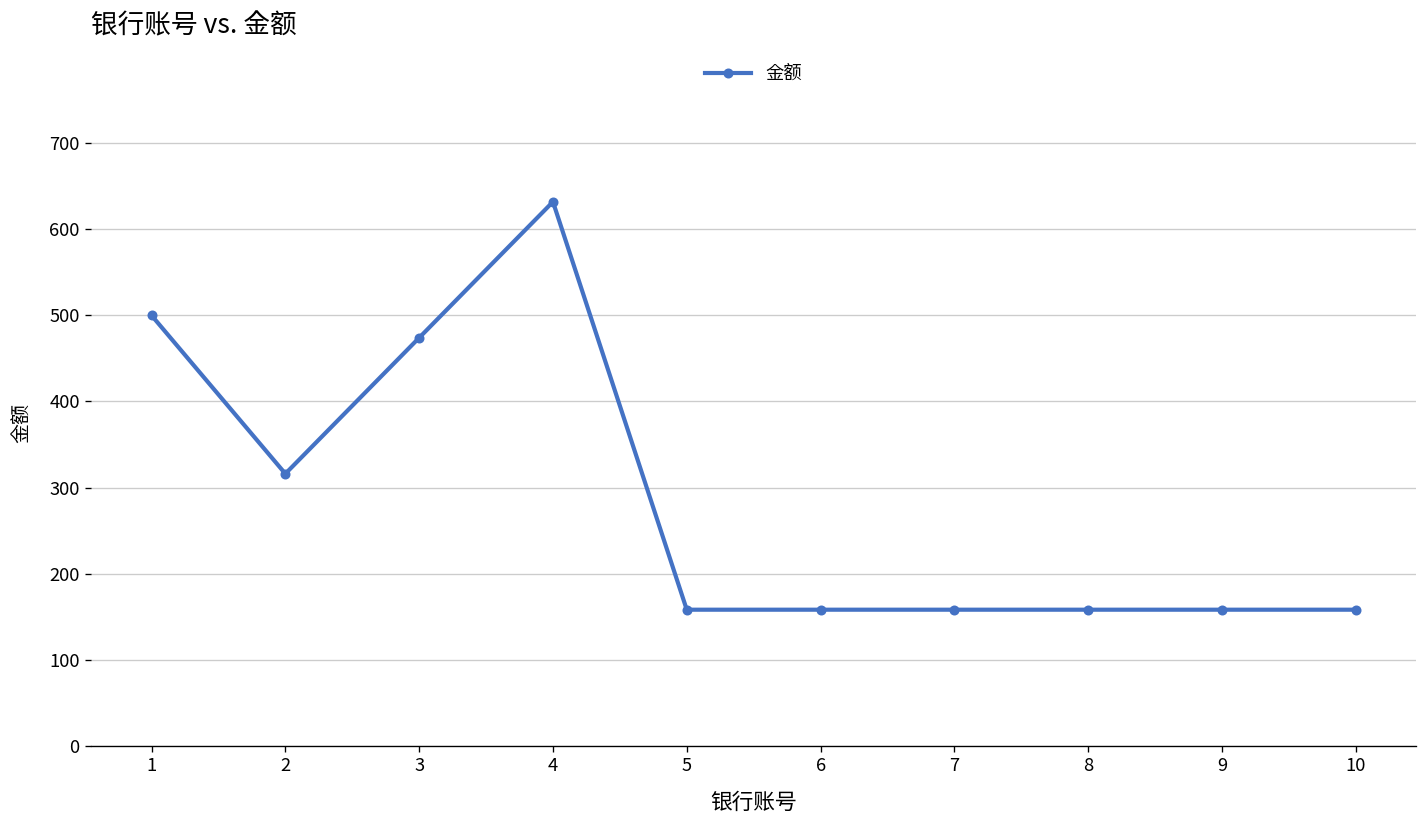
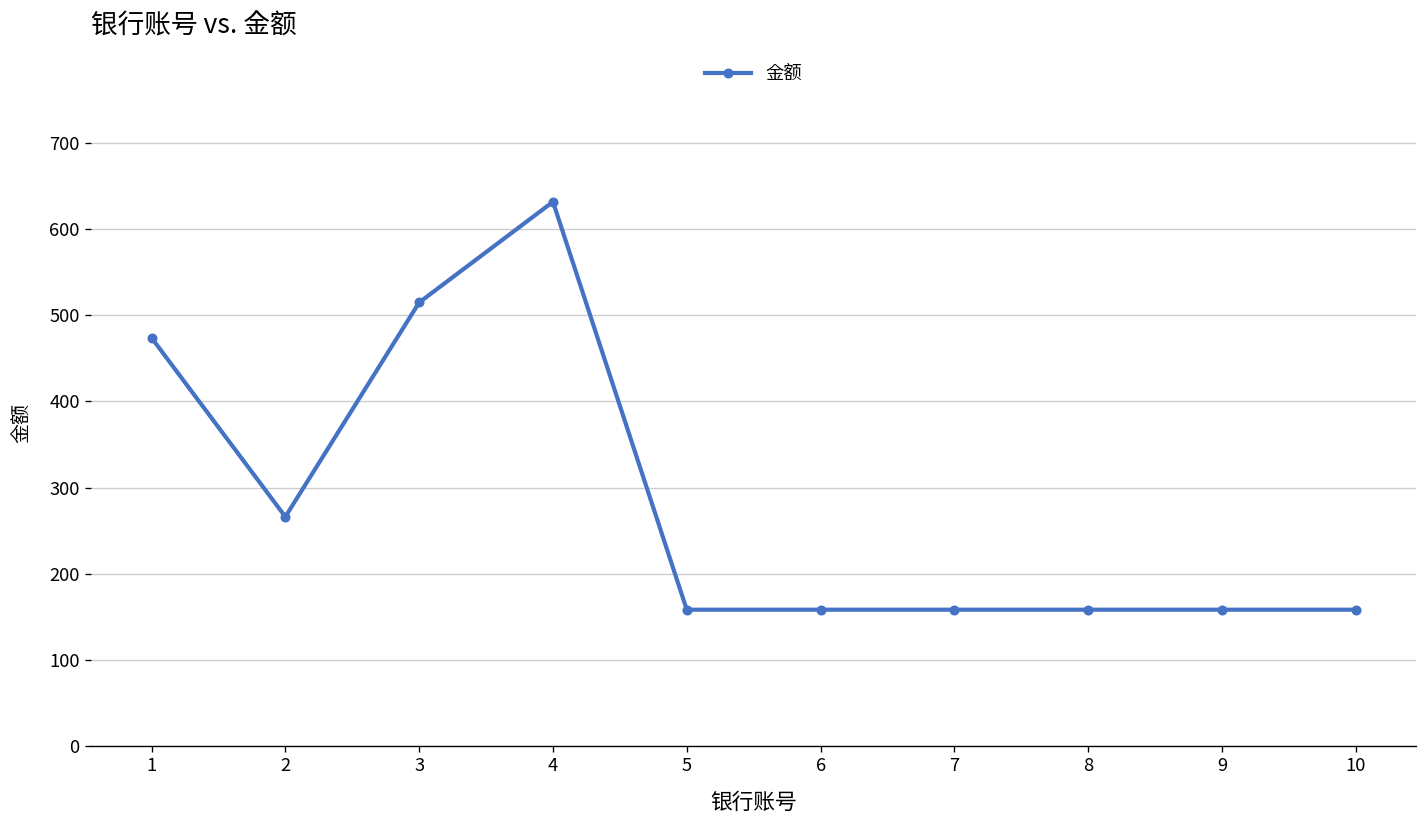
  {
-   "1": 500,
-   "2": 320,
-   "3": 470,
+   "1": 470,
+   "2": 270,
+   "3": 520,
    "4": 630,
    "5": 160,
    "6": 160,
    "7": 160,
    "8": 160,
    "9": 160,
    "10": 160
  }
